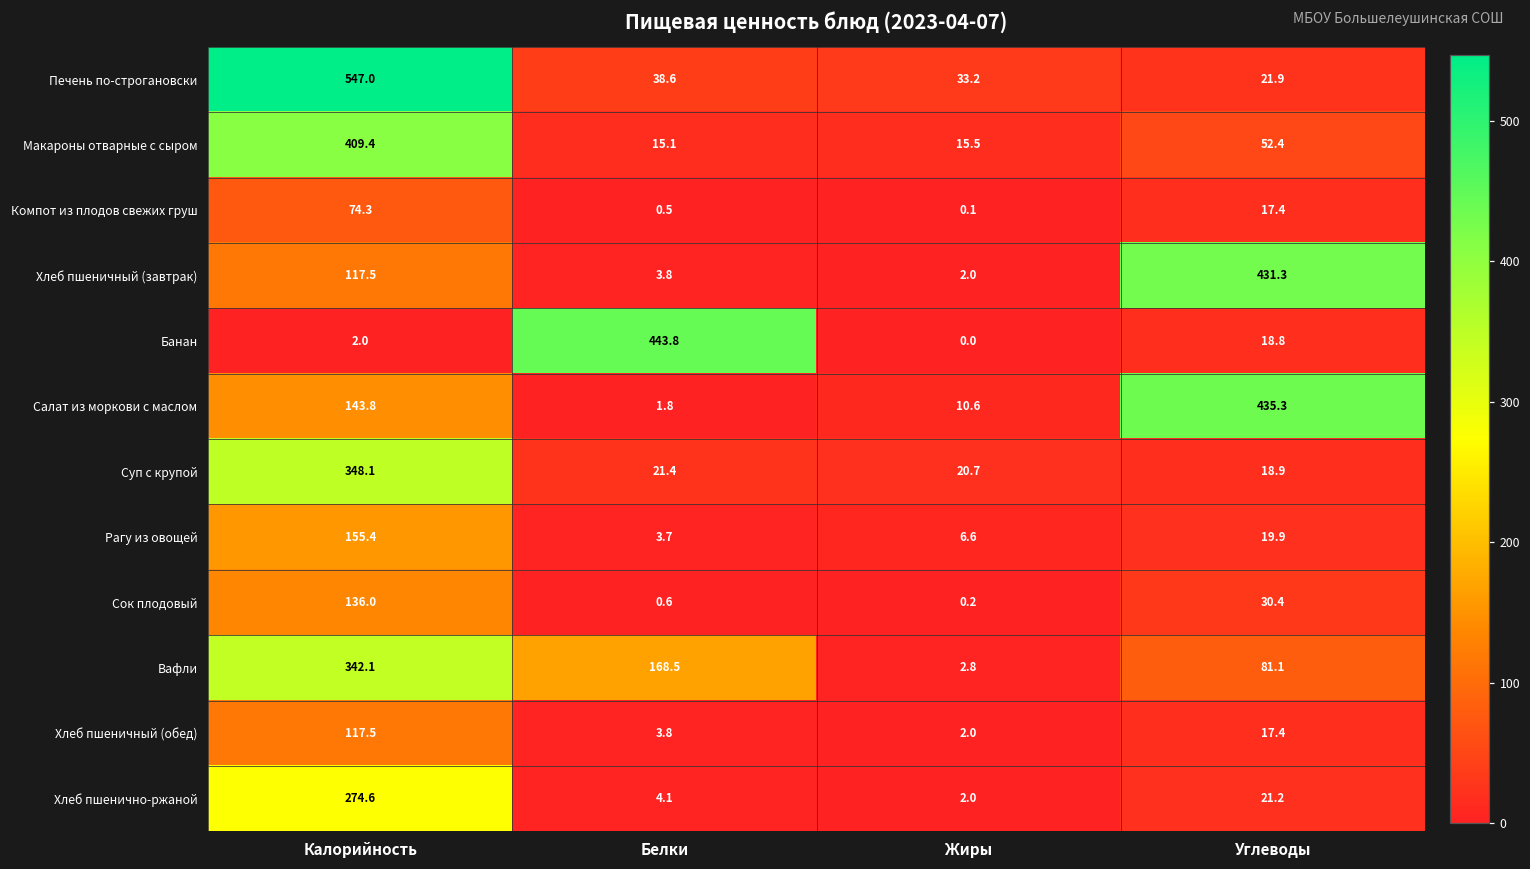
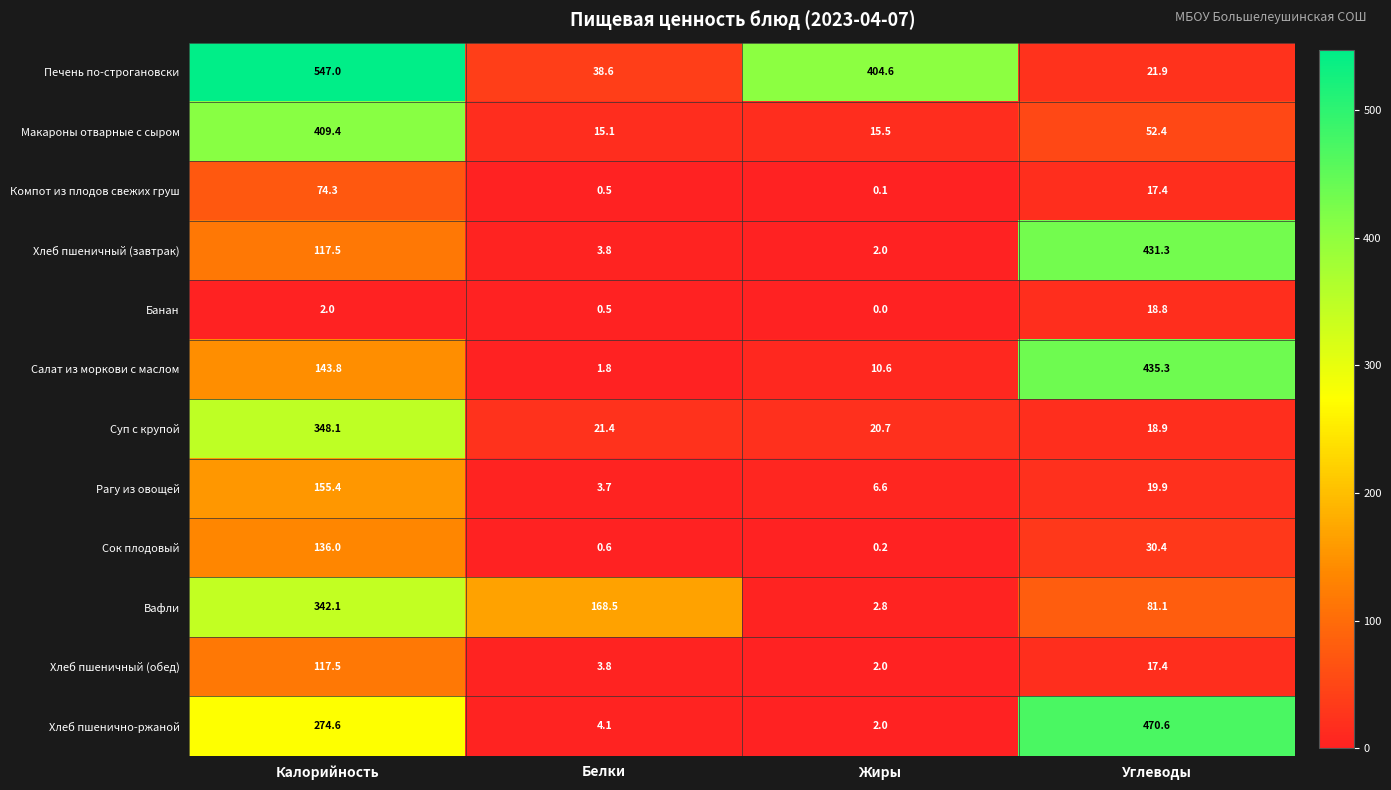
  {
    "Печень по-строгановски": {
      "Калорийность": 547.0,
      "Белки": 38.6,
-     "Жиры": 33.2,
+     "Жиры": 404.6,
      "Углеводы": 21.9
    },
    "Макароны отварные с сыром": {
      "Калорийность": 409.4,
      "Белки": 15.1,
      "Жиры": 15.5,
      "Углеводы": 52.4
    },
    "Компот из плодов свежих груш": {
      "Калорийность": 74.3,
      "Белки": 0.5,
      "Жиры": 0.1,
      "Углеводы": 17.4
    },
    "Хлеб пшеничный (завтрак)": {
      "Калорийность": 117.5,
      "Белки": 3.8,
      "Жиры": 2.0,
      "Углеводы": 431.3
    },
    "Банан": {
      "Калорийность": 2.0,
-     "Белки": 443.8,
+     "Белки": 0.5,
      "Жиры": 0.0,
      "Углеводы": 18.8
    },
    "Салат из моркови с маслом": {
      "Калорийность": 143.8,
      "Белки": 1.8,
      "Жиры": 10.6,
      "Углеводы": 435.3
    },
    "Суп с крупой": {
      "Калорийность": 348.1,
      "Белки": 21.4,
      "Жиры": 20.7,
      "Углеводы": 18.9
    },
    "Рагу из овощей": {
      "Калорийность": 155.4,
      "Белки": 3.7,
      "Жиры": 6.6,
      "Углеводы": 19.9
    },
    "Сок плодовый": {
      "Калорийность": 136.0,
      "Белки": 0.6,
      "Жиры": 0.2,
      "Углеводы": 30.4
    },
    "Вафли": {
      "Калорийность": 342.1,
      "Белки": 168.5,
      "Жиры": 2.8,
      "Углеводы": 81.1
    },
    "Хлеб пшеничный (обед)": {
      "Калорийность": 117.5,
      "Белки": 3.8,
      "Жиры": 2.0,
      "Углеводы": 17.4
    },
    "Хлеб пшенично-ржаной": {
      "Калорийность": 274.6,
      "Белки": 4.1,
      "Жиры": 2.0,
-     "Углеводы": 21.2
+     "Углеводы": 470.6
    }
  }
